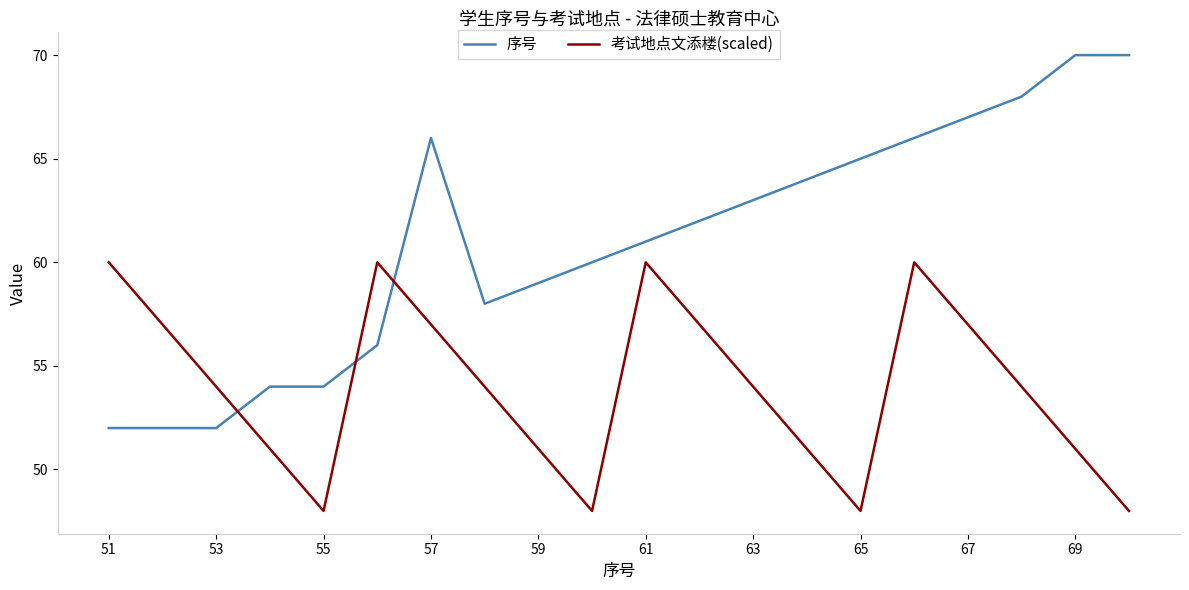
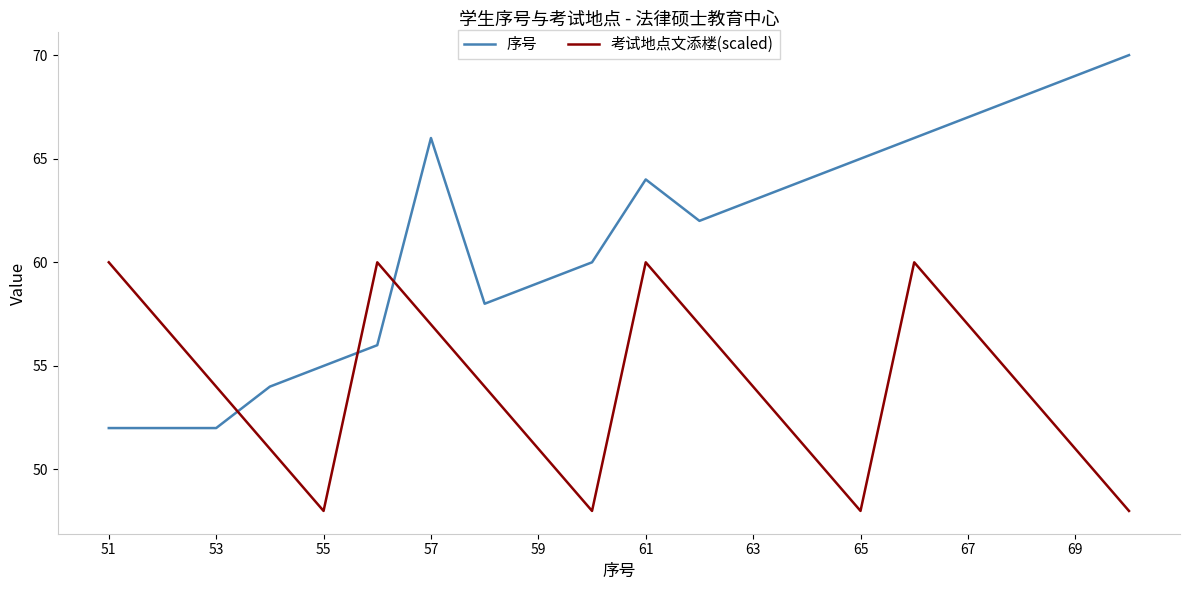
  {
    "序号": {
      "51": 52,
      "53": 52,
-     "55": 54,
+     "55": 55,
      "57": 66,
      "59": 59,
-     "61": 61,
+     "61": 64,
      "63": 63,
      "65": 65,
      "67": 67,
-     "69": 70
+     "69": 69
    },
    "考试地点文添楼(scaled)": {
      "51": 60,
      "53": 54,
      "55": 48,
      "57": 57,
      "59": 51,
      "61": 60,
      "63": 54,
      "65": 48,
      "67": 57,
      "69": 51
    }
  }
